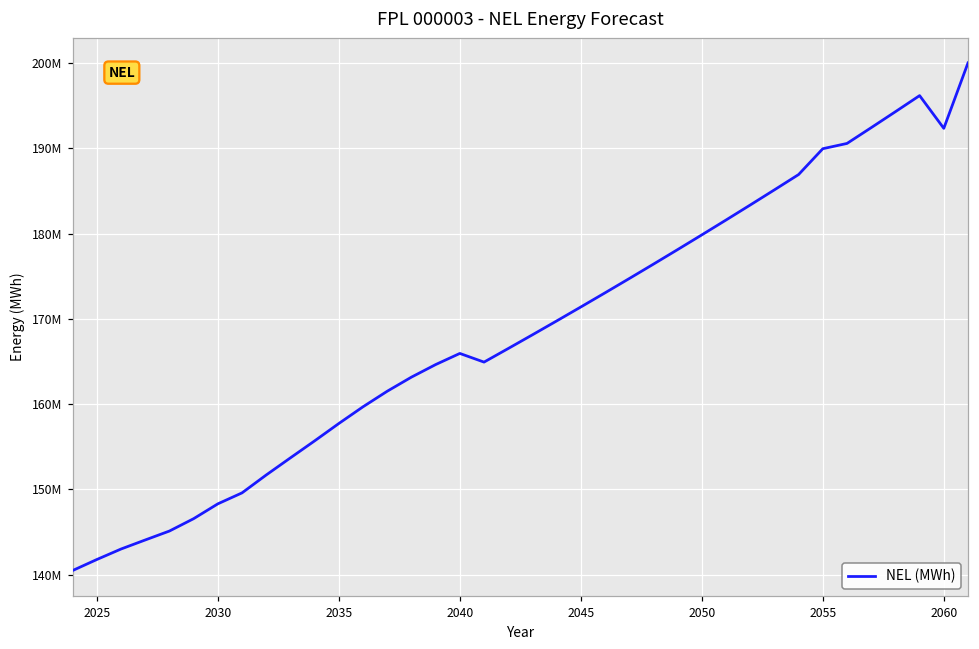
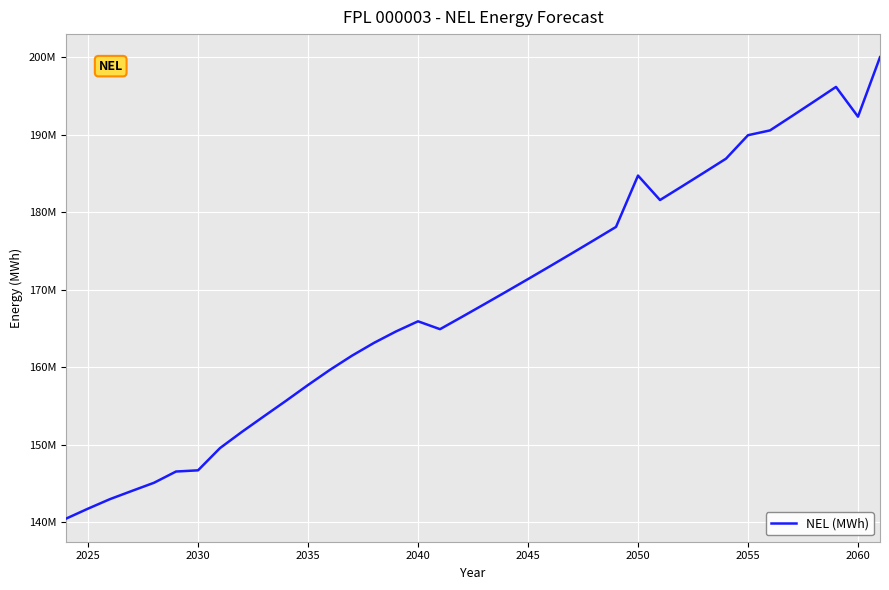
  {
    "2025": 142000000,
-   "2030": 148000000,
+   "2030": 147000000,
    "2035": 158000000,
    "2040": 166000000,
    "2045": 171000000,
-   "2050": 180000000,
+   "2050": 185000000,
    "2055": 190000000,
    "2060": 192000000
  }
